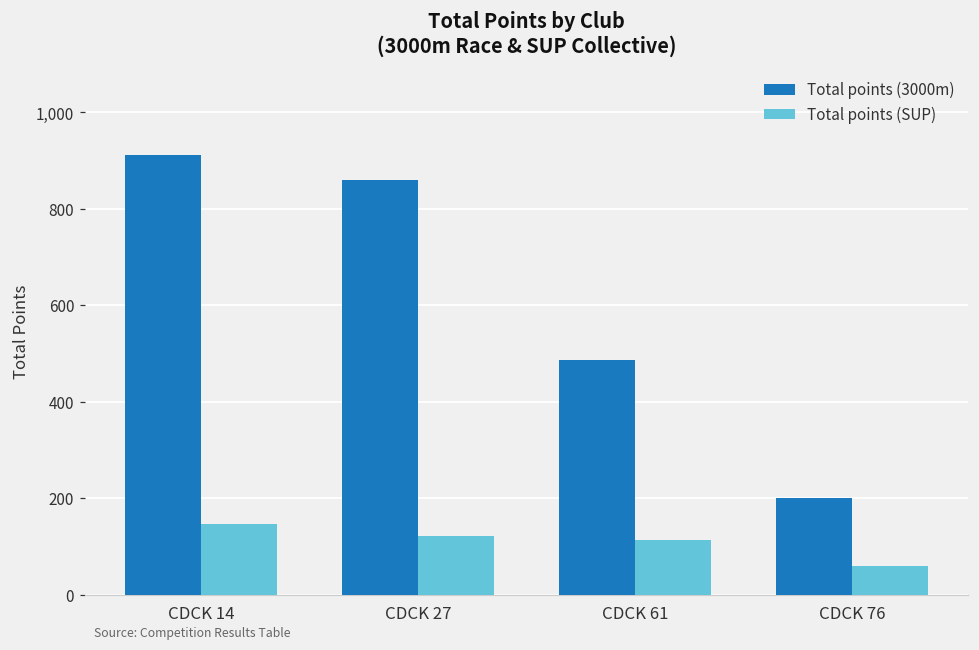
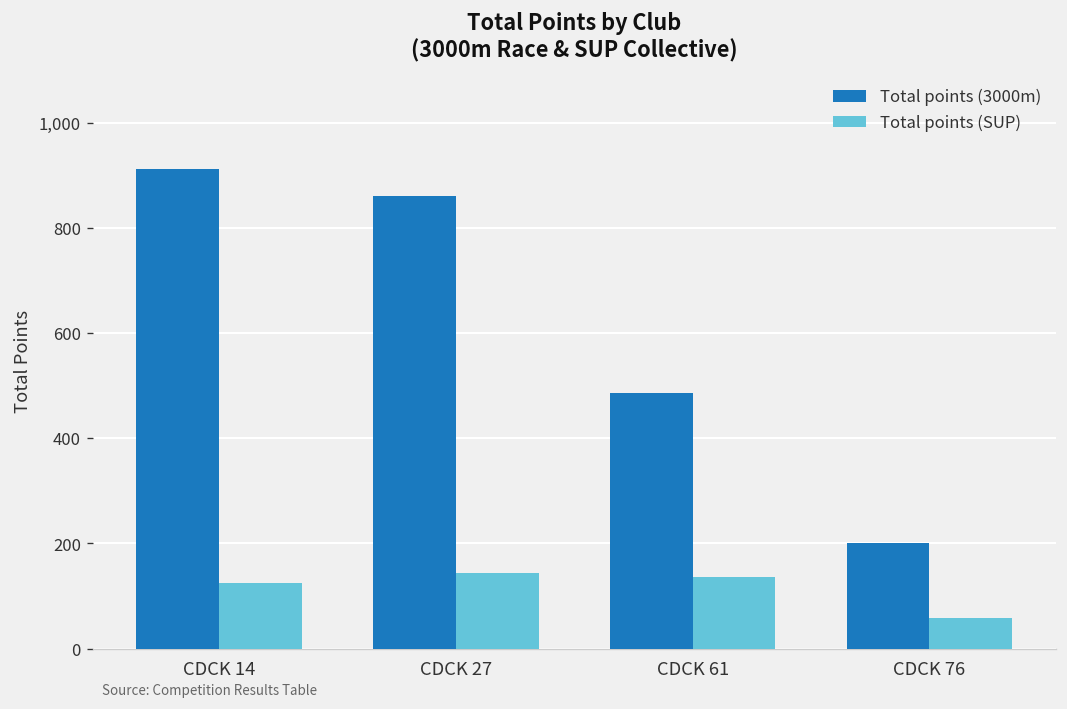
  {
    "Total points (3000m)": {
      "CDCK 14": 910,
      "CDCK 27": 860,
      "CDCK 61": 490,
      "CDCK 76": 200
    },
    "Total points (SUP)": {
-     "CDCK 14": 150,
-     "CDCK 27": 120,
-     "CDCK 61": 110,
+     "CDCK 14": 130,
+     "CDCK 27": 140,
+     "CDCK 61": 140,
      "CDCK 76": 60
    }
  }
